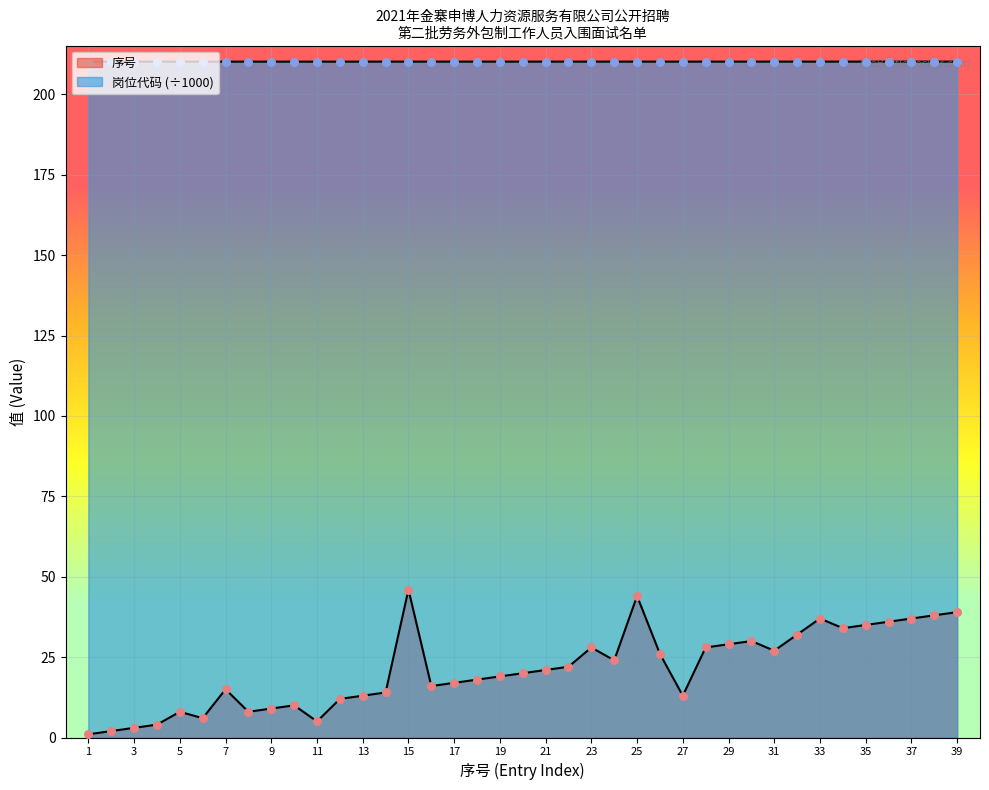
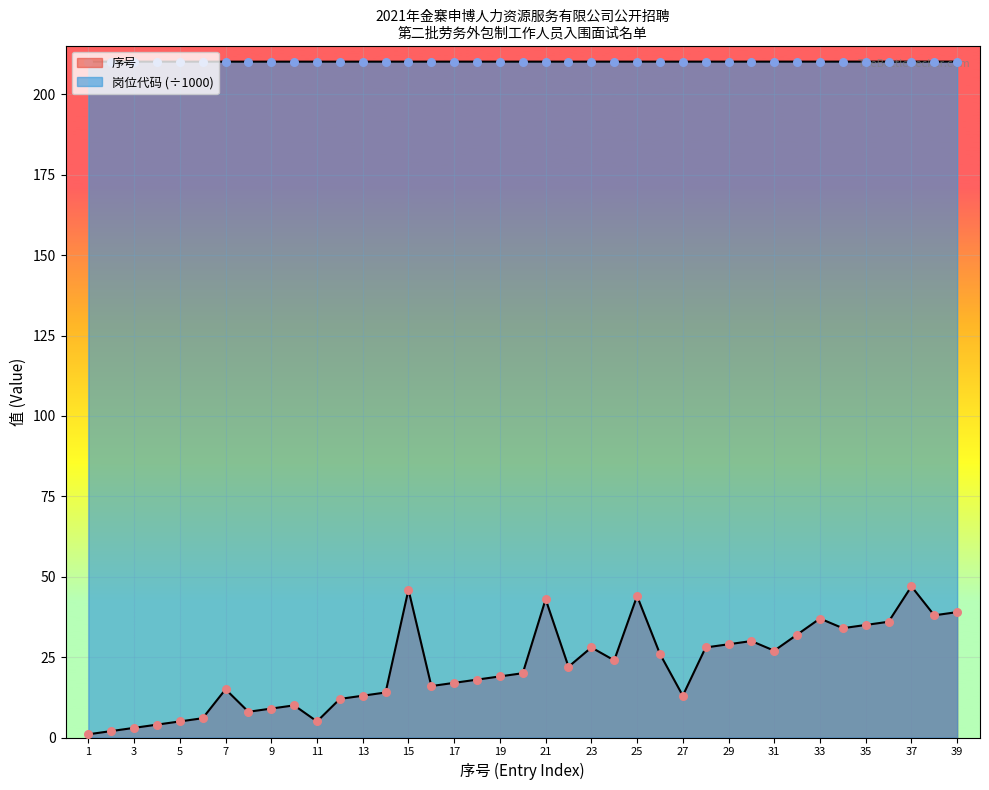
  {
    "序号": {
      "1": 1,
      "3": 3,
-     "5": 8,
+     "5": 5,
      "7": 15,
      "9": 9,
      "11": 5,
      "13": 13,
      "15": 46,
      "17": 17,
      "19": 19,
-     "21": 21,
+     "21": 43,
      "23": 28,
      "25": 44,
      "27": 13,
      "29": 29,
      "31": 27,
      "33": 37,
      "35": 35,
-     "37": 37,
+     "37": 47,
      "39": 39
    },
    "岗位代码 (÷1000)": {
      "7": 210,
      "9": 210,
      "11": 210,
      "13": 210,
      "15": 210,
      "17": 210,
      "19": 210,
      "21": 210,
      "23": 210,
      "25": 210,
      "27": 210,
      "29": 210,
      "31": 210,
      "33": 210,
      "35": 210,
      "37": 210,
      "39": 210
    }
  }
